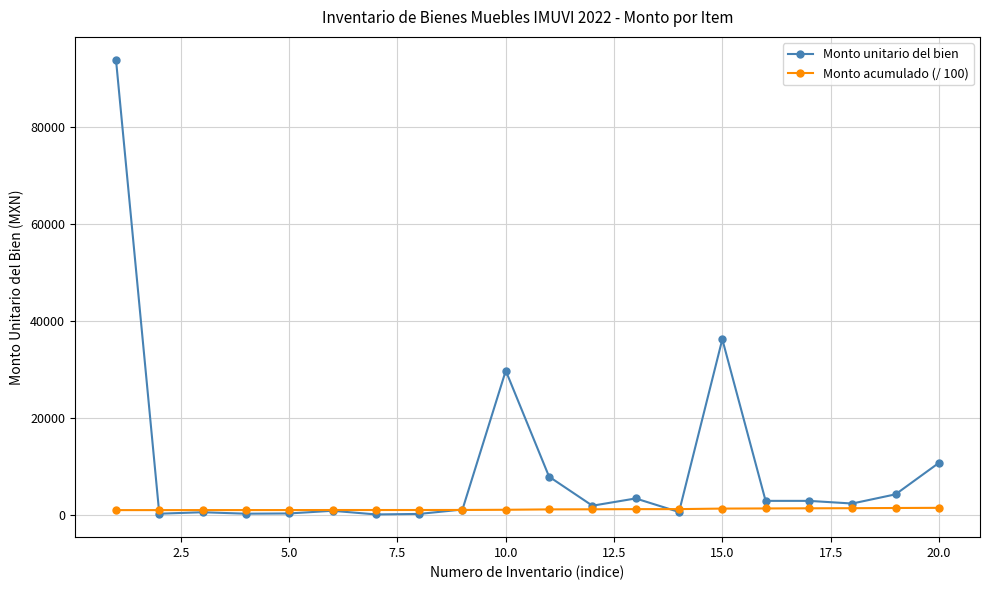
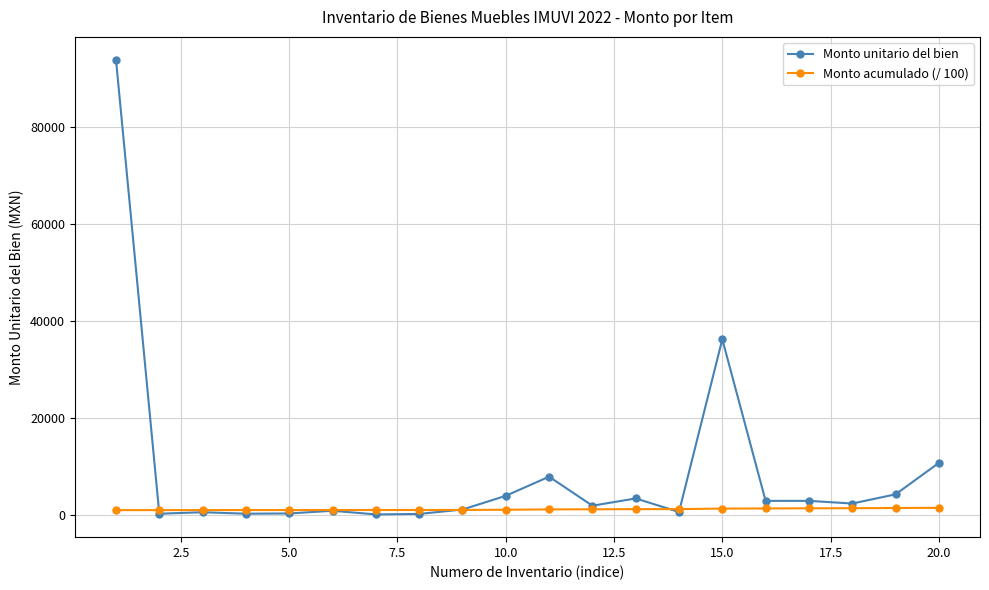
  {
    "Monto unitario del bien": {
      "5.0": 0,
-     "10.0": 30000,
+     "10.0": 4000,
      "15.0": 36000,
      "20.0": 11000
    },
    "Monto acumulado (/ 100)": {
      "5.0": 1000,
      "10.0": 1000,
      "15.0": 1000,
      "20.0": 1000
    }
  }
